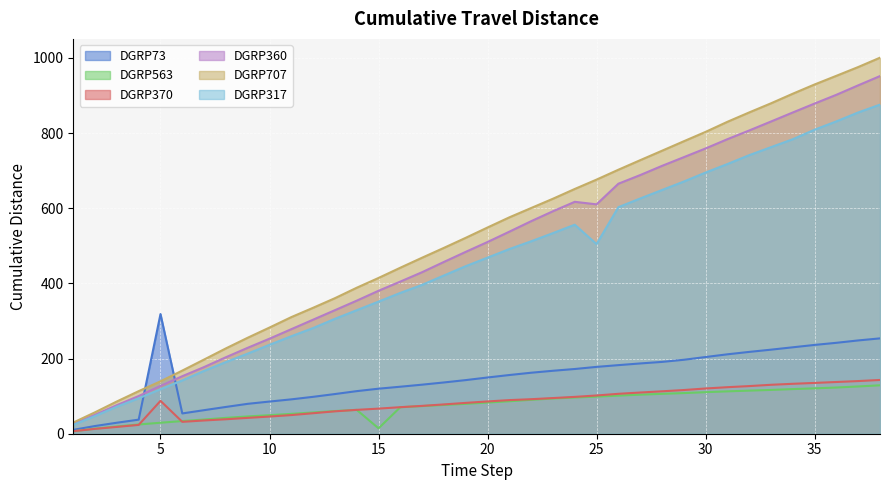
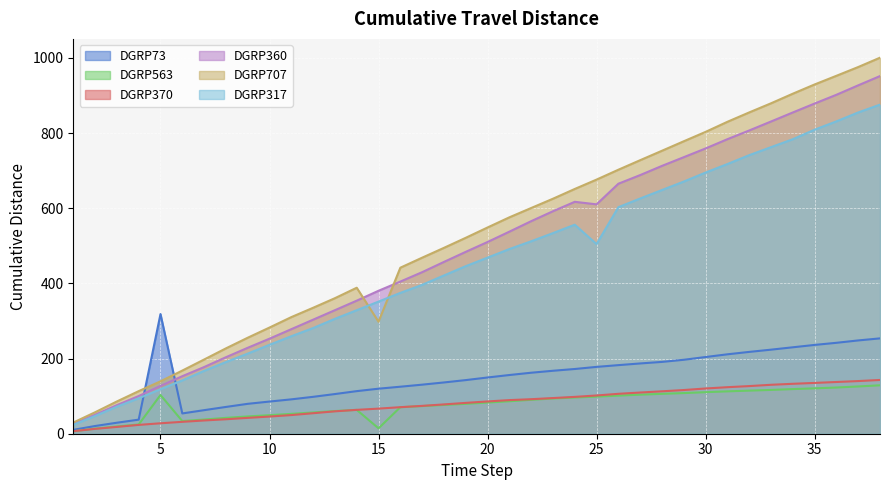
  {
    "DGRP73": {
      "5": 320,
      "10": 90,
      "15": 120,
      "20": 150,
      "25": 180,
      "30": 200,
      "35": 240
    },
    "DGRP563": {
-     "5": 30,
+     "5": 100,
      "15": 10,
      "30": 110,
      "35": 120
    },
    "DGRP370": {
-     "5": 90,
+     "5": 30,
      "15": 70,
      "30": 120,
      "35": 140
    },
    "DGRP360": {
      "5": 130,
      "10": 250,
      "15": 380,
      "20": 510,
      "25": 610,
      "30": 760,
      "35": 880
    },
    "DGRP707": {
      "5": 140,
      "10": 280,
-     "15": 410,
+     "15": 300,
      "20": 550,
      "25": 680,
      "30": 800,
      "35": 930
    },
    "DGRP317": {
      "5": 120,
      "10": 240,
      "15": 350,
      "20": 470,
      "25": 500,
      "30": 690,
      "35": 810
    }
  }
